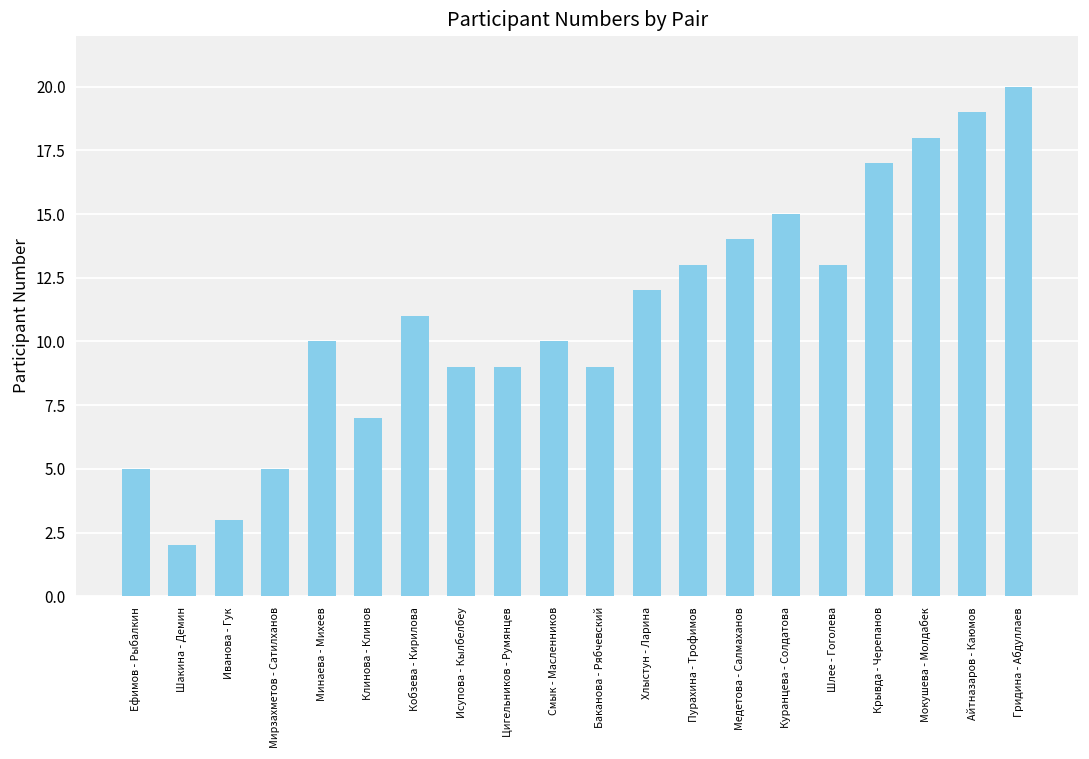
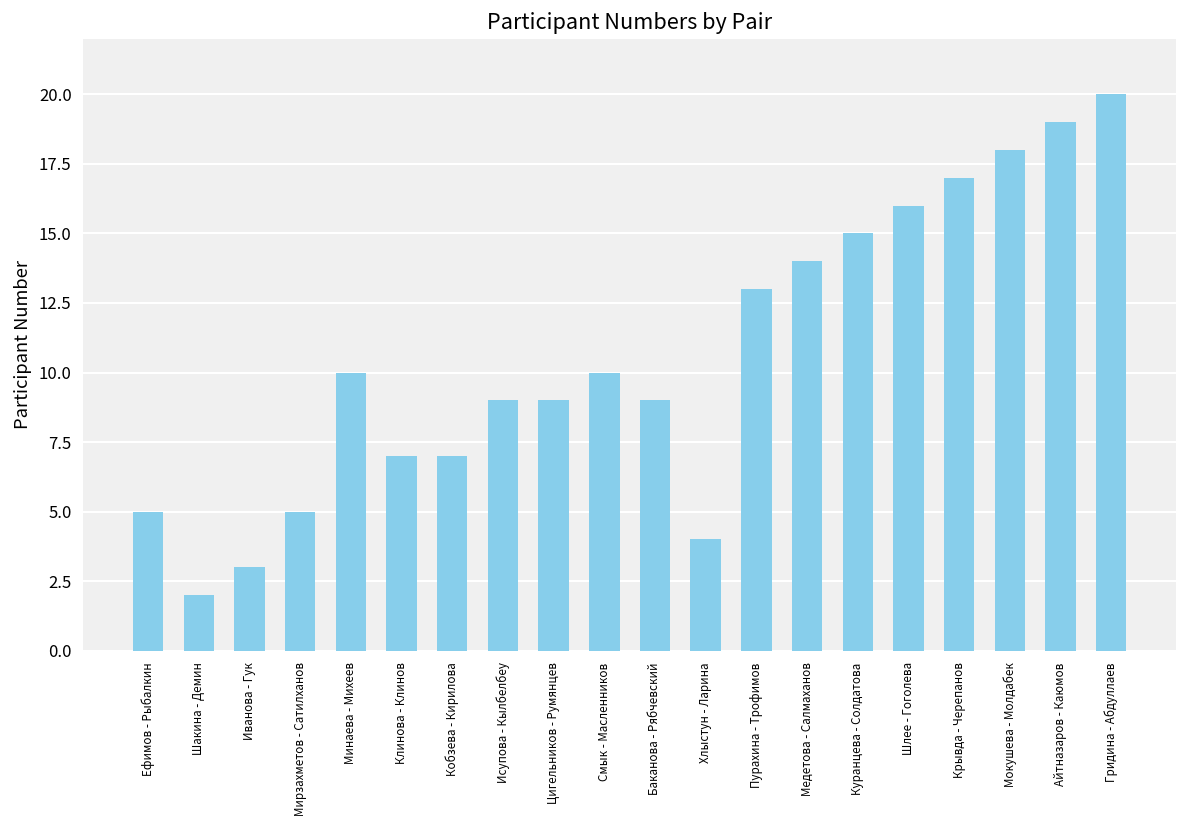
  {
    "Ефимов - Рыбалкин": 5,
    "Шакина - Демин": 2,
    "Иванова - Гук": 3,
    "Мирзахметов - Сатилханов": 5,
    "Минаева - Михеев": 10,
    "Клинова - Клинов": 7,
-   "Кобзева - Кирилова": 11,
+   "Кобзева - Кирилова": 7,
    "Исупова - Кылбелбеу": 9,
    "Цигельников - Румянцев": 9,
    "Смык - Масленников": 10,
    "Баканова - Рябчевский": 9,
-   "Хлыстун - Ларина": 12,
+   "Хлыстун - Ларина": 4,
    "Пурахина - Трофимов": 13,
    "Медетова - Салмаханов": 14,
    "Куранцева - Солдатова": 15,
-   "Шлее - Гоголева": 13,
+   "Шлее - Гоголева": 16,
    "Крывда - Черепанов": 17,
    "Мокушева - Молдабек": 18,
    "Айтназаров - Каюмов": 19,
    "Гридина - Абдуллаев": 20
  }
